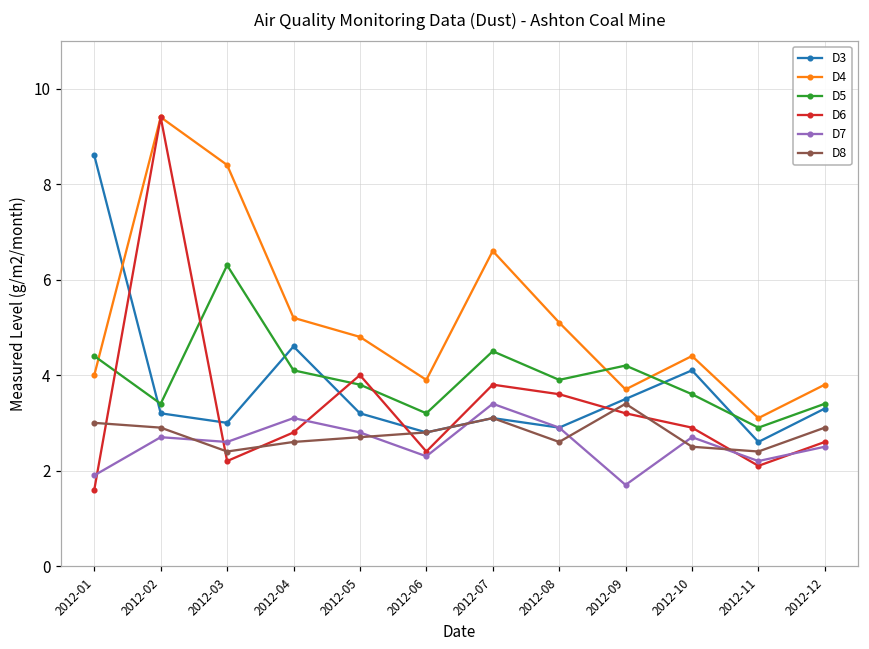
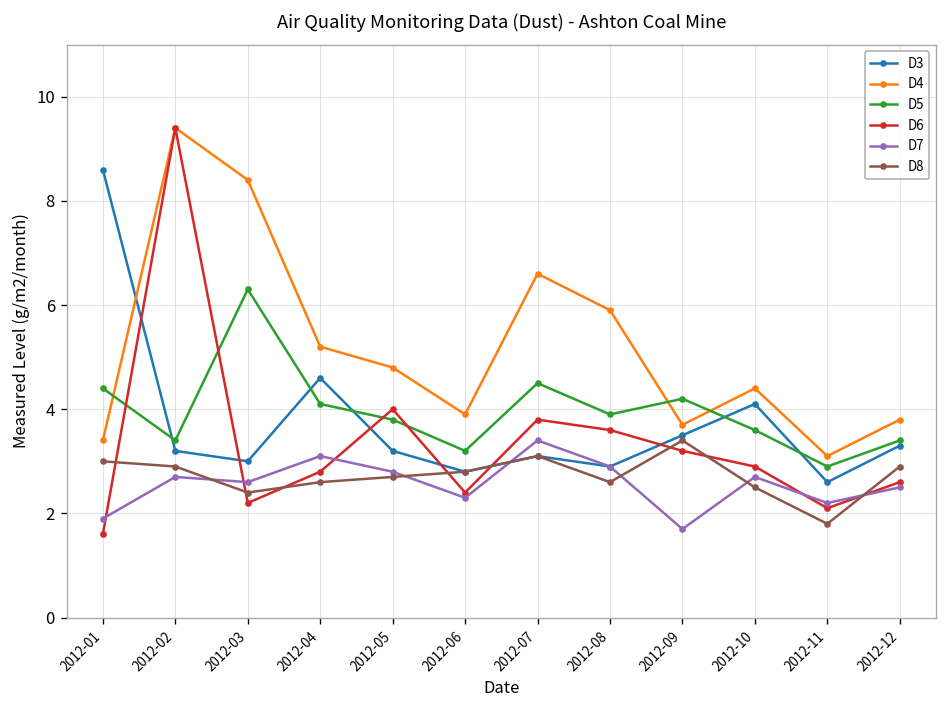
  {
    "D3": {
      "2012-01": 8.6,
      "2012-02": 3.2,
      "2012-03": 3.0,
      "2012-04": 4.6,
      "2012-05": 3.2,
      "2012-09": 3.5,
      "2012-10": 4.1,
      "2012-11": 2.6,
      "2012-12": 3.3
    },
    "D4": {
-     "2012-01": 4.0,
+     "2012-01": 3.4,
      "2012-03": 8.4,
      "2012-04": 5.2,
      "2012-05": 4.8,
      "2012-06": 3.9,
      "2012-07": 6.6,
-     "2012-08": 5.1,
+     "2012-08": 5.9,
      "2012-09": 3.7,
      "2012-10": 4.4,
      "2012-11": 3.1,
      "2012-12": 3.8
    },
    "D5": {
      "2012-01": 4.4,
      "2012-02": 3.4,
      "2012-03": 6.3,
      "2012-04": 4.1,
      "2012-05": 3.8,
      "2012-06": 3.2,
      "2012-07": 4.5,
      "2012-08": 3.9,
      "2012-09": 4.2,
      "2012-10": 3.6,
      "2012-11": 2.9,
      "2012-12": 3.4
    },
    "D6": {
      "2012-01": 1.6,
      "2012-03": 2.2,
      "2012-04": 2.8,
      "2012-05": 4.0,
      "2012-06": 2.4,
      "2012-07": 3.8,
      "2012-08": 3.6,
      "2012-09": 3.2,
      "2012-10": 2.9,
      "2012-11": 2.1,
      "2012-12": 2.6
    },
    "D7": {
      "2012-01": 1.9,
      "2012-02": 2.7,
      "2012-03": 2.6,
      "2012-04": 3.1,
      "2012-05": 2.8,
      "2012-06": 2.3,
      "2012-07": 3.4,
      "2012-09": 1.7,
      "2012-10": 2.7,
      "2012-11": 2.2,
      "2012-12": 2.5
    },
    "D8": {
      "2012-01": 3.0,
      "2012-02": 2.9,
      "2012-03": 2.4,
      "2012-04": 2.6,
      "2012-05": 2.7,
      "2012-08": 2.6,
      "2012-09": 3.4,
      "2012-10": 2.5,
-     "2012-11": 2.4,
+     "2012-11": 1.8,
      "2012-12": 2.9
    }
  }
